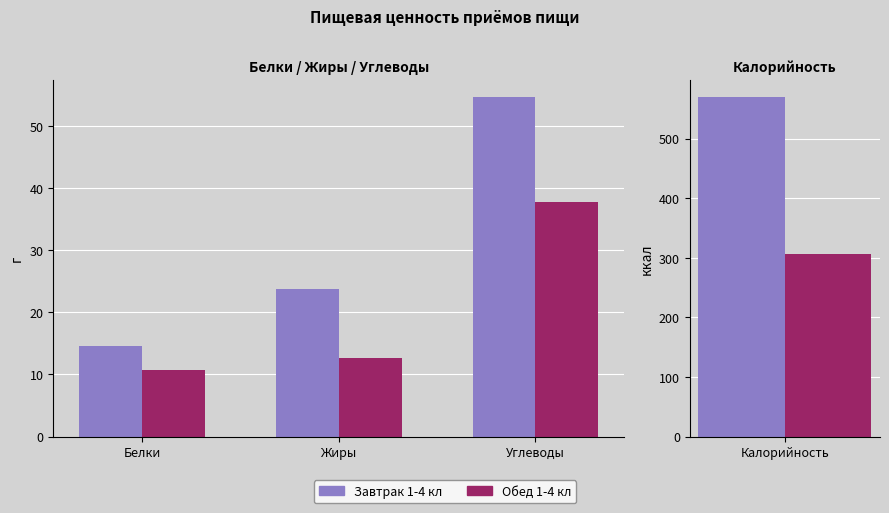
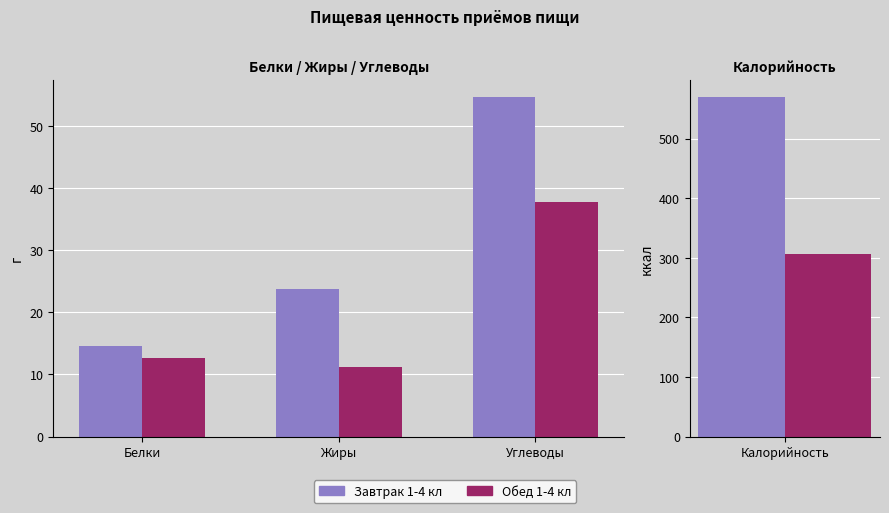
  {
    "Белки / Жиры / Углеводы": {
      "Завтрак 1-4 кл": {
        "Белки": 15,
        "Жиры": 24,
        "Углеводы": 55
      },
      "Обед 1-4 кл": {
-       "Белки": 11,
-       "Жиры": 13,
+       "Белки": 13,
+       "Жиры": 11,
        "Углеводы": 38
      }
    }
  }
